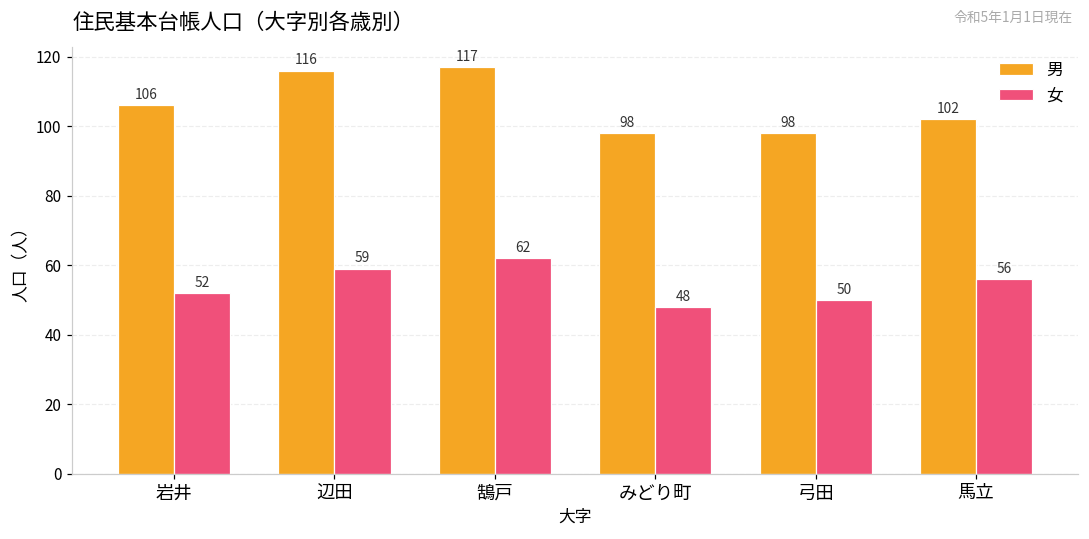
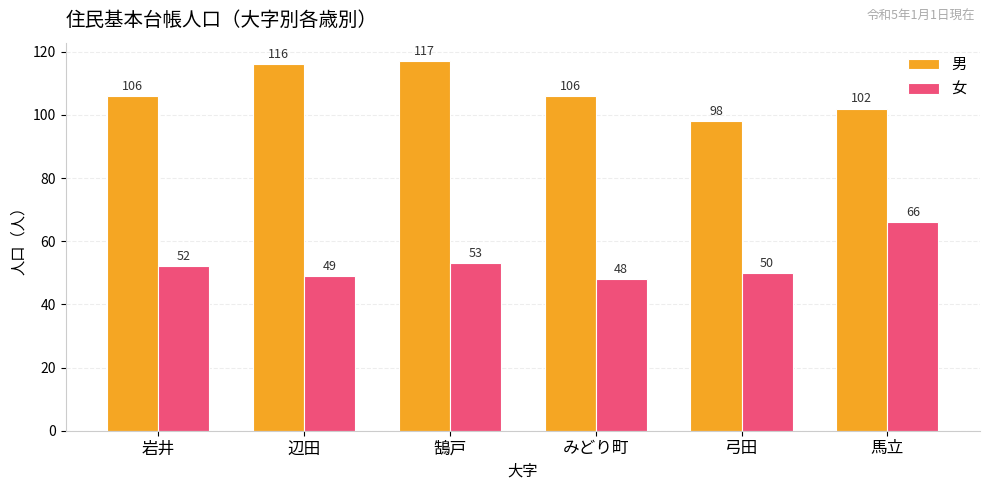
  {
    "男": {
      "岩井": 106,
      "辺田": 116,
      "鵠戸": 117,
-     "みどり町": 98,
+     "みどり町": 106,
      "弓田": 98,
      "馬立": 102
    },
    "女": {
      "岩井": 52,
-     "辺田": 59,
-     "鵠戸": 62,
+     "辺田": 49,
+     "鵠戸": 53,
      "みどり町": 48,
      "弓田": 50,
-     "馬立": 56
+     "馬立": 66
    }
  }
